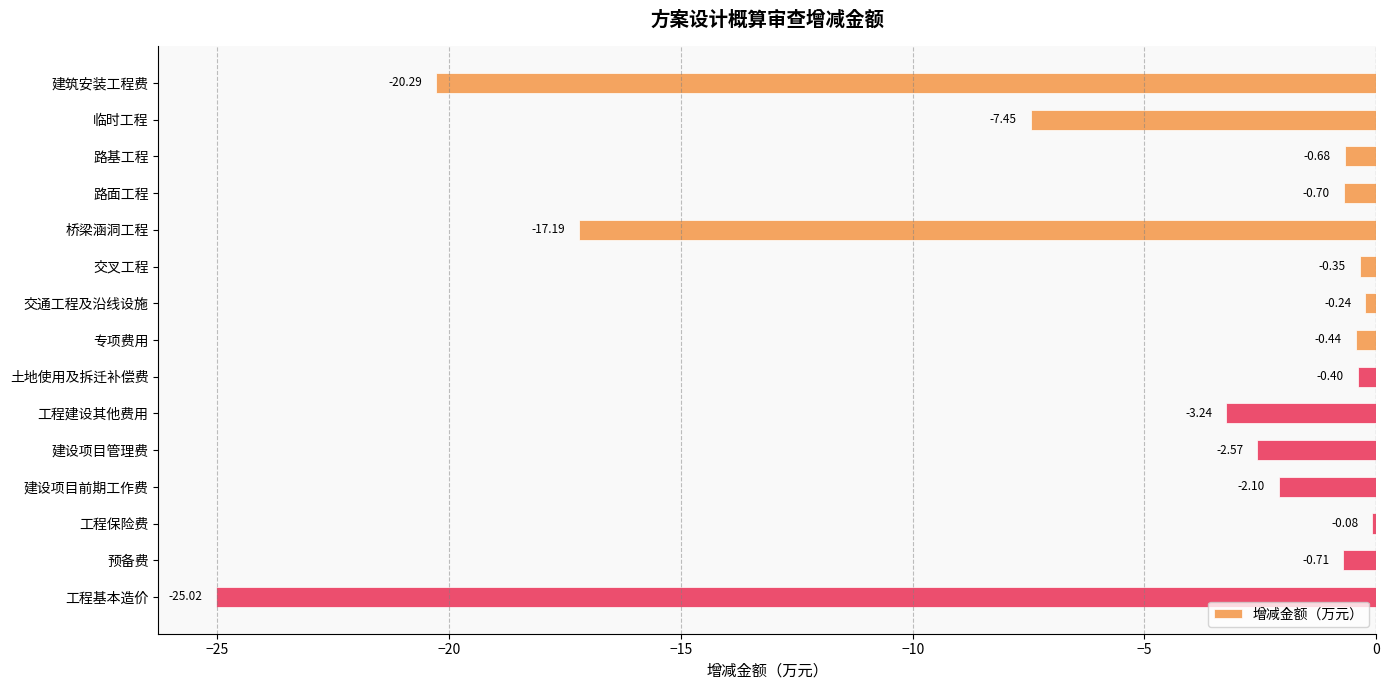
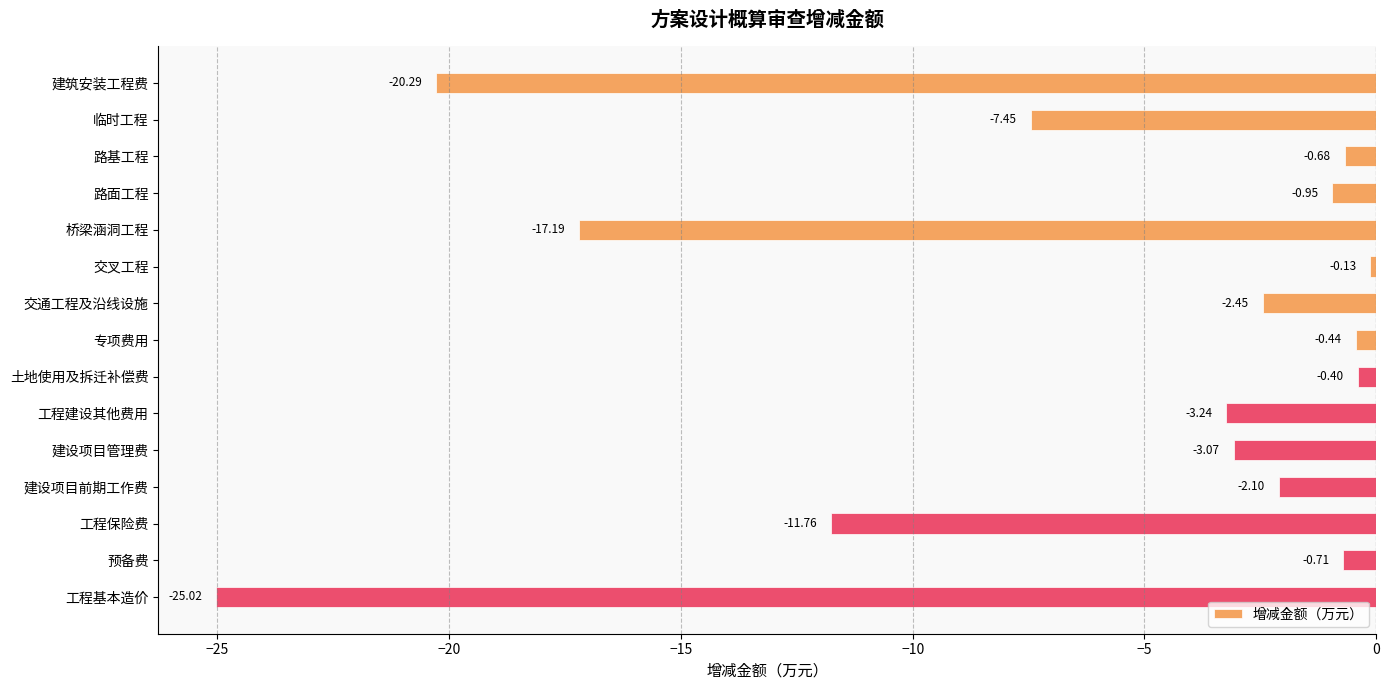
  {
    "建筑安装工程费": -20.29,
    "临时工程": -7.45,
    "路基工程": -0.68,
-   "路面工程": -0.70,
+   "路面工程": -0.95,
    "桥梁涵洞工程": -17.19,
-   "交叉工程": -0.35,
-   "交通工程及沿线设施": -0.24,
+   "交叉工程": -0.13,
+   "交通工程及沿线设施": -2.45,
    "专项费用": -0.44,
    "土地使用及拆迁补偿费": -0.40,
    "工程建设其他费用": -3.24,
-   "建设项目管理费": -2.57,
+   "建设项目管理费": -3.07,
    "建设项目前期工作费": -2.10,
-   "工程保险费": -0.08,
+   "工程保险费": -11.76,
    "预备费": -0.71,
    "工程基本造价": -25.02
  }
